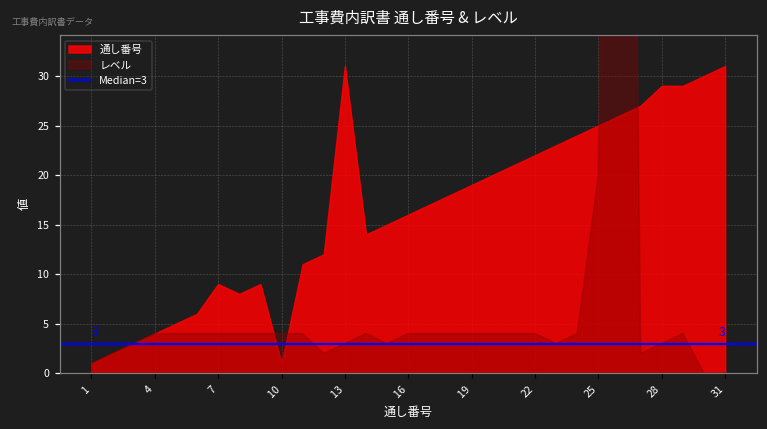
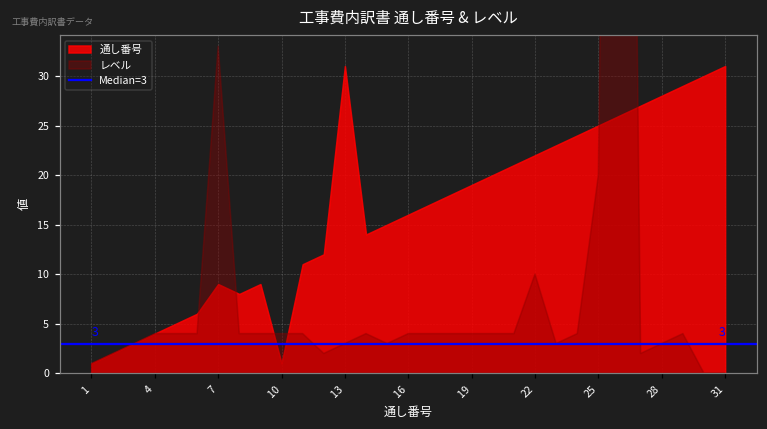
  {
    "通し番号": {
      "7": 9,
      "10": 1,
      "13": 31,
      "16": 16,
      "19": 19,
      "22": 22,
      "25": 25,
-     "28": 29,
+     "28": 28,
      "31": 31
    },
    "レベル": {
-     "7": 4,
+     "7": 33,
      "10": 4,
      "13": 3,
      "16": 4,
      "19": 4,
-     "22": 4,
+     "22": 10,
      "25": 20,
      "28": 3,
      "31": 0
    }
  }
